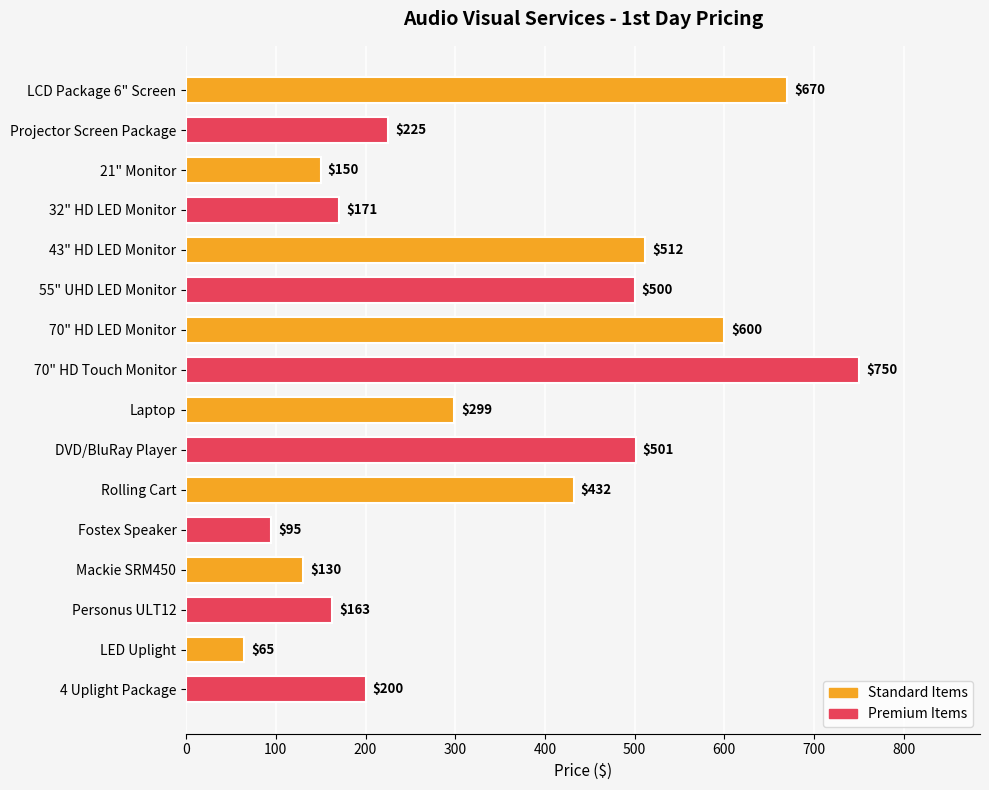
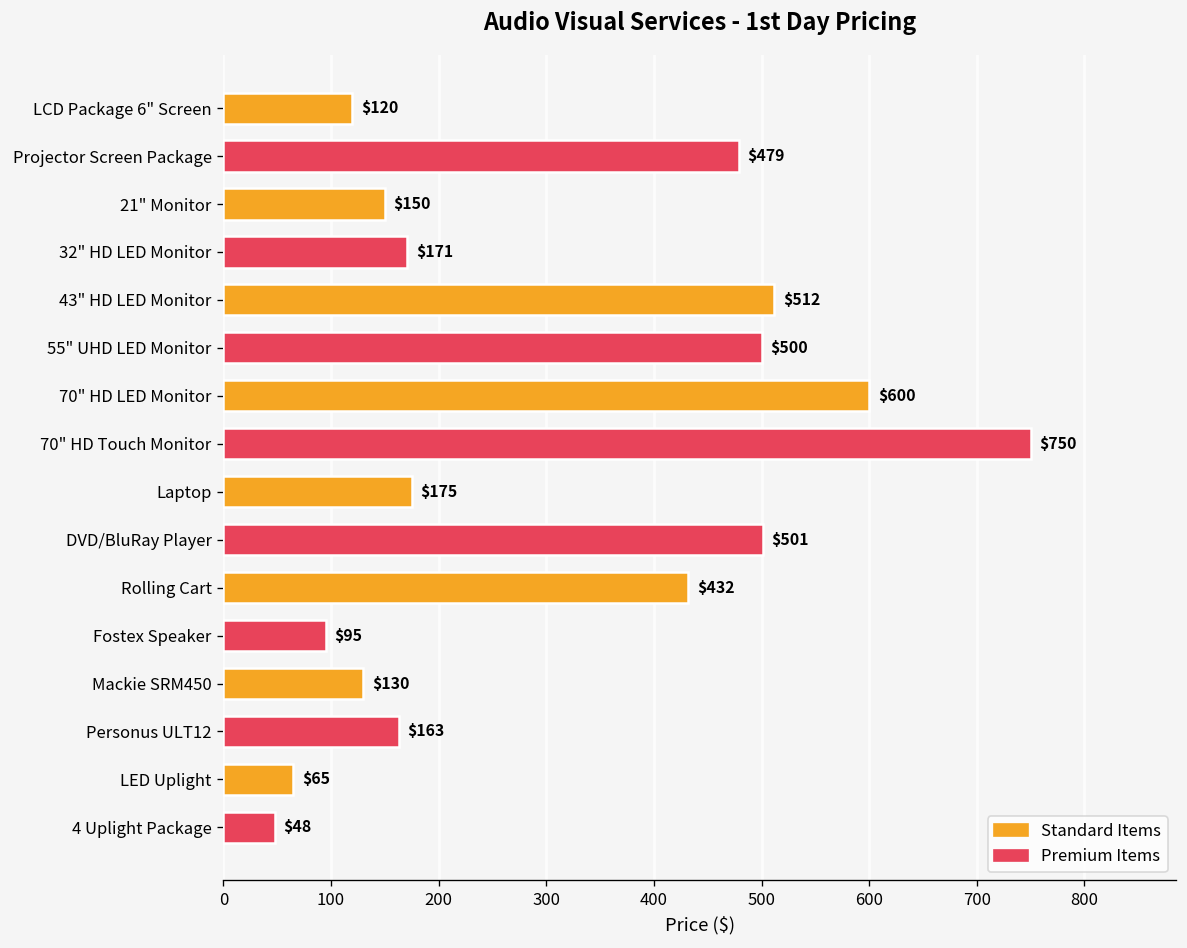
  {
-   "LCD Package 6\" Screen": "$670",
-   "Projector Screen Package": "$225",
+   "LCD Package 6\" Screen": "$120",
+   "Projector Screen Package": "$479",
    "21\" Monitor": "$150",
    "32\" HD LED Monitor": "$171",
    "43\" HD LED Monitor": "$512",
    "55\" UHD LED Monitor": "$500",
    "70\" HD LED Monitor": "$600",
    "70\" HD Touch Monitor": "$750",
-   "Laptop": "$299",
+   "Laptop": "$175",
    "DVD/BluRay Player": "$501",
    "Rolling Cart": "$432",
    "Fostex Speaker": "$95",
    "Mackie SRM450": "$130",
    "Personus ULT12": "$163",
    "LED Uplight": "$65",
-   "4 Uplight Package": "$200"
+   "4 Uplight Package": "$48"
  }
